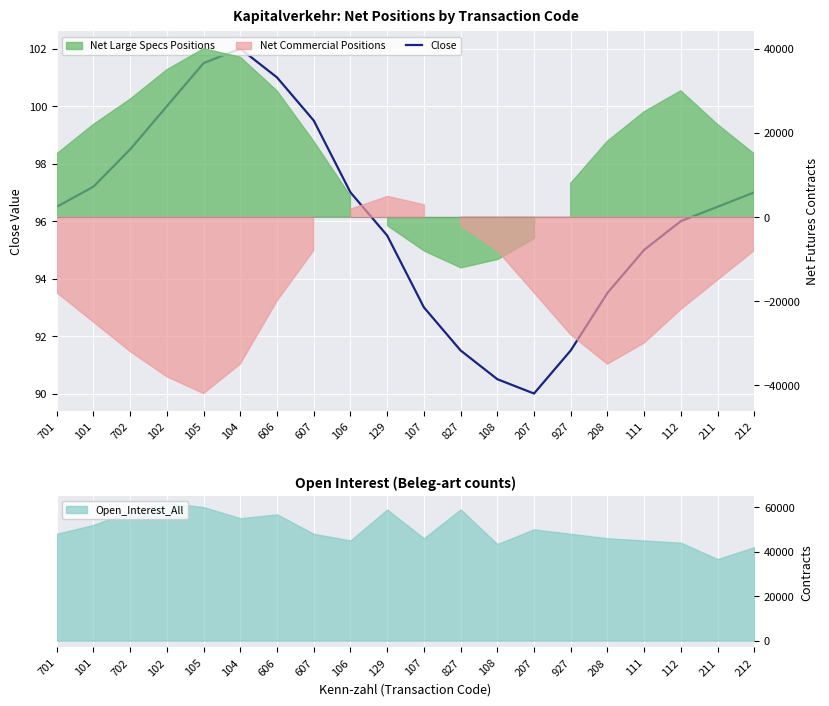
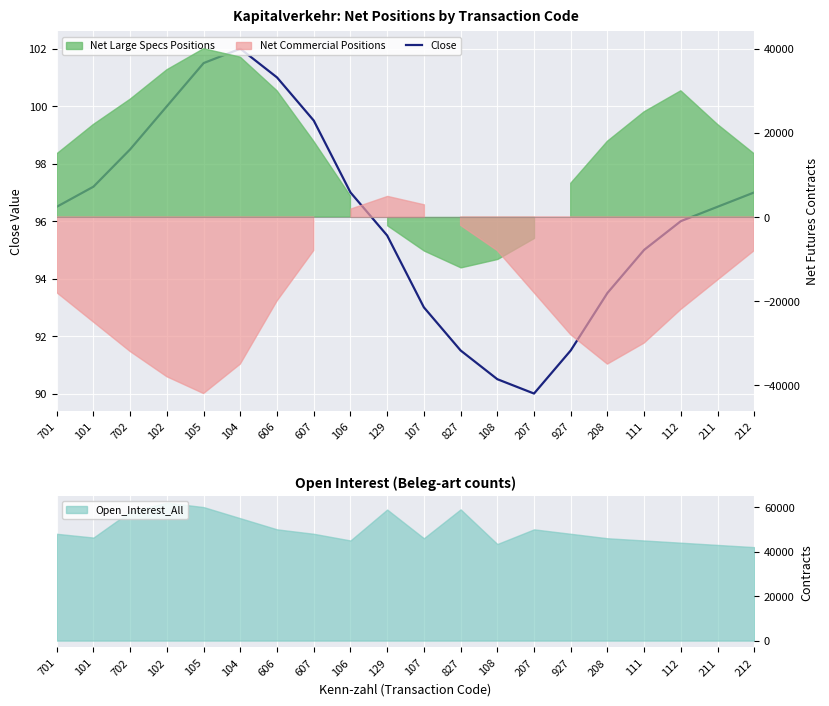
  {
    "Open Interest (Beleg-art counts)": {
      "701": 48000,
-     "101": 52000,
+     "101": 46000,
      "105": 60000,
      "104": 55000,
-     "606": 57000,
+     "606": 50000,
      "607": 48000,
      "106": 45000,
      "129": 59000,
      "107": 46000,
      "827": 59000,
      "108": 43000,
      "207": 50000,
      "927": 48000,
      "208": 46000,
      "111": 45000,
      "112": 44000,
-     "211": 37000,
+     "211": 43000,
      "212": 42000
    }
  }
